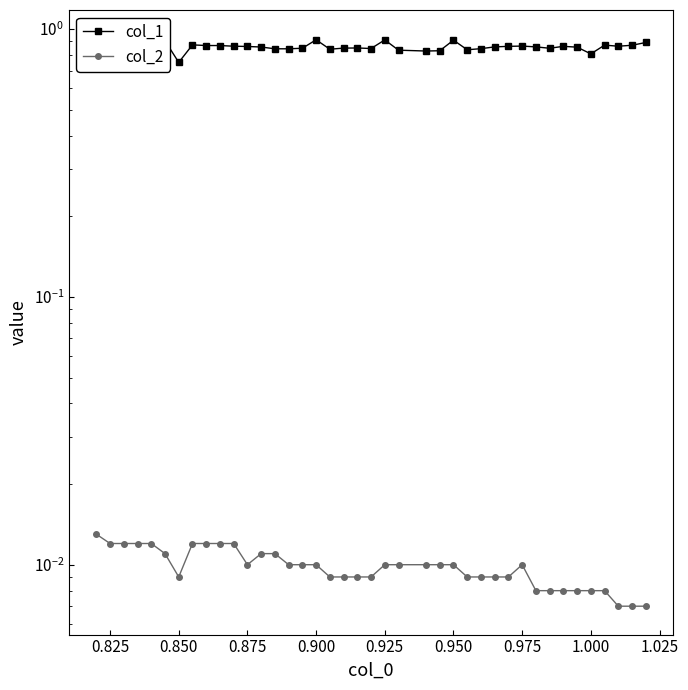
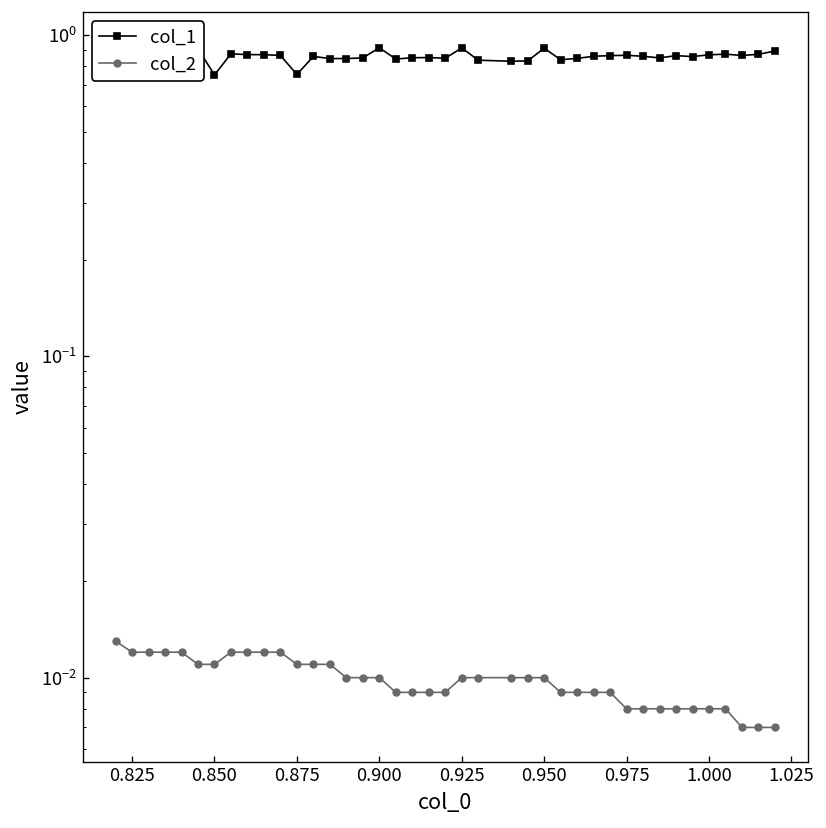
  {
    "col_1": {
      "0.850": 0.75,
-     "0.875": 0.86,
+     "0.875": 0.75,
      "0.900": 0.91,
      "0.925": 0.91,
      "0.950": 0.91,
      "0.975": 0.86,
-     "1.000": 0.81
+     "1.000": 0.87
    },
    "col_2": {
      "0.825": 0.012,
-     "0.850": 0.009,
-     "0.875": 0.010,
+     "0.850": 0.011,
+     "0.875": 0.011,
      "0.900": 0.010,
      "0.925": 0.010,
      "0.950": 0.010,
-     "0.975": 0.010,
+     "0.975": 0.008,
      "1.000": 0.008
    }
  }
